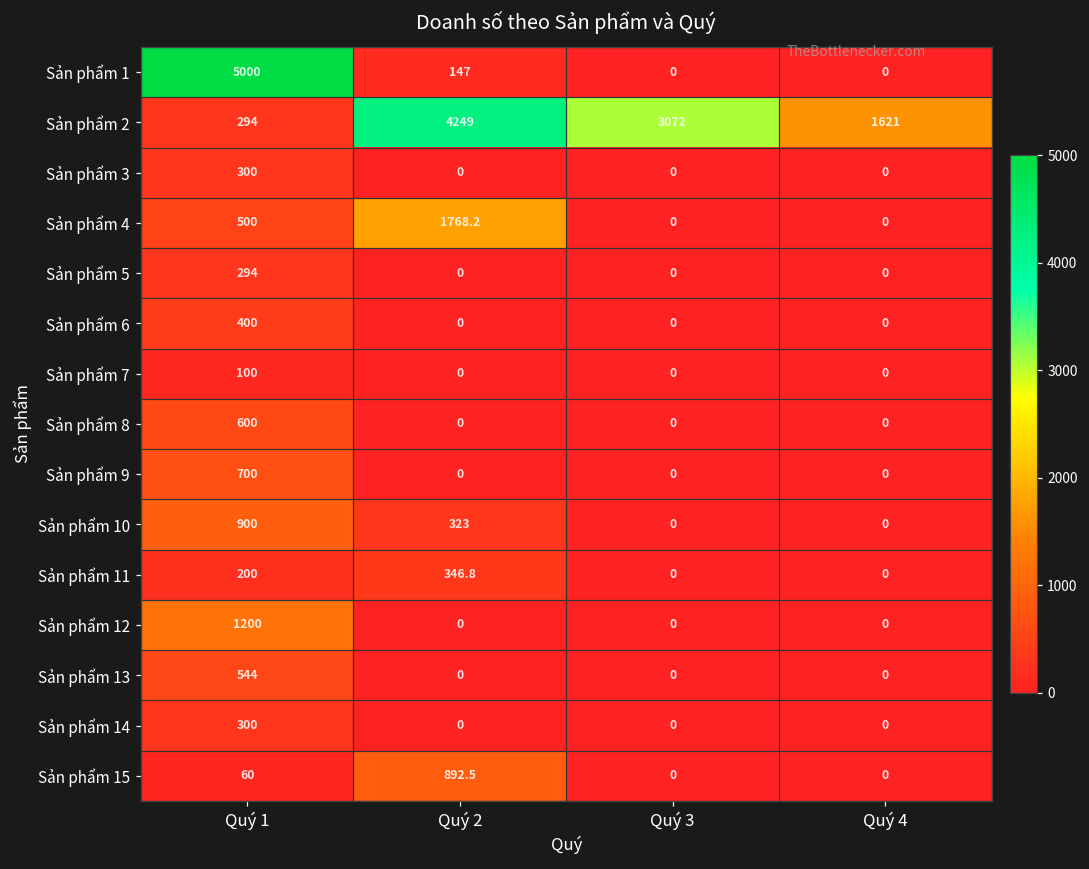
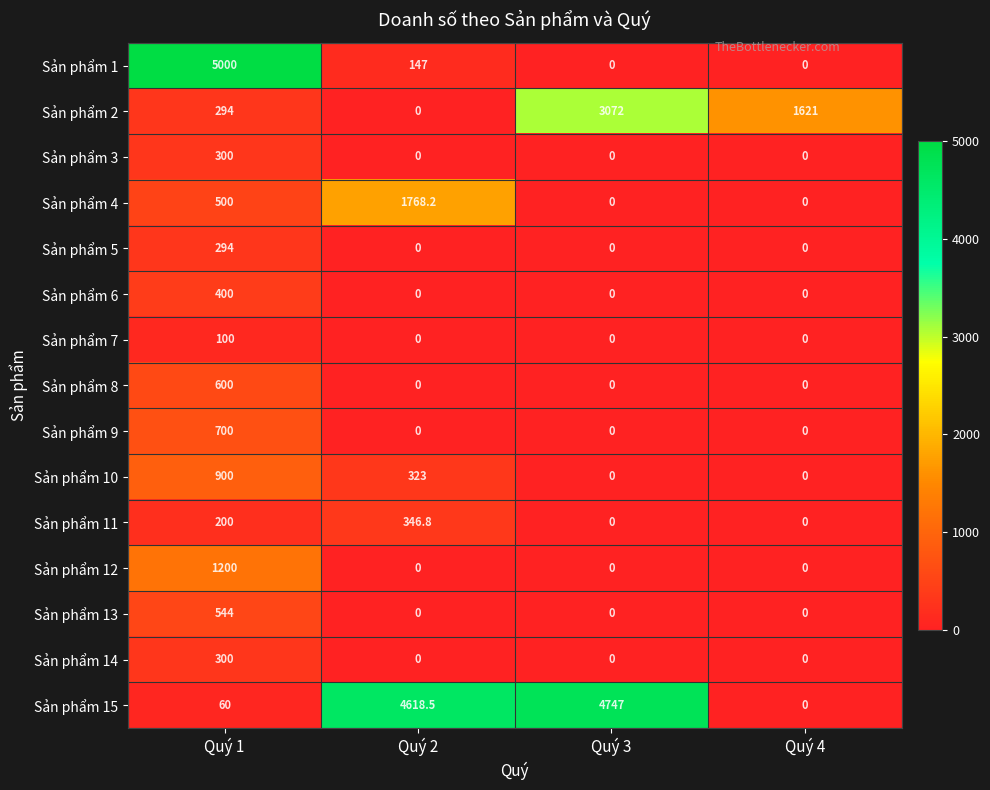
  {
    "Sản phẩm 1": {
      "Quý 1": 5000,
      "Quý 2": 147,
      "Quý 3": 0,
      "Quý 4": 0
    },
    "Sản phẩm 2": {
      "Quý 1": 294,
-     "Quý 2": 4249,
+     "Quý 2": 0,
      "Quý 3": 3072,
      "Quý 4": 1621
    },
    "Sản phẩm 3": {
      "Quý 1": 300,
      "Quý 2": 0,
      "Quý 3": 0,
      "Quý 4": 0
    },
    "Sản phẩm 4": {
      "Quý 1": 500,
      "Quý 2": 1768.2,
      "Quý 3": 0,
      "Quý 4": 0
    },
    "Sản phẩm 5": {
      "Quý 1": 294,
      "Quý 2": 0,
      "Quý 3": 0,
      "Quý 4": 0
    },
    "Sản phẩm 6": {
      "Quý 1": 400,
      "Quý 2": 0,
      "Quý 3": 0,
      "Quý 4": 0
    },
    "Sản phẩm 7": {
      "Quý 1": 100,
      "Quý 2": 0,
      "Quý 3": 0,
      "Quý 4": 0
    },
    "Sản phẩm 8": {
      "Quý 1": 600,
      "Quý 2": 0,
      "Quý 3": 0,
      "Quý 4": 0
    },
    "Sản phẩm 9": {
      "Quý 1": 700,
      "Quý 2": 0,
      "Quý 3": 0,
      "Quý 4": 0
    },
    "Sản phẩm 10": {
      "Quý 1": 900,
      "Quý 2": 323,
      "Quý 3": 0,
      "Quý 4": 0
    },
    "Sản phẩm 11": {
      "Quý 1": 200,
      "Quý 2": 346.8,
      "Quý 3": 0,
      "Quý 4": 0
    },
    "Sản phẩm 12": {
      "Quý 1": 1200,
      "Quý 2": 0,
      "Quý 3": 0,
      "Quý 4": 0
    },
    "Sản phẩm 13": {
      "Quý 1": 544,
      "Quý 2": 0,
      "Quý 3": 0,
      "Quý 4": 0
    },
    "Sản phẩm 14": {
      "Quý 1": 300,
      "Quý 2": 0,
      "Quý 3": 0,
      "Quý 4": 0
    },
    "Sản phẩm 15": {
      "Quý 1": 60,
-     "Quý 2": 892.5,
-     "Quý 3": 0,
+     "Quý 2": 4618.5,
+     "Quý 3": 4747,
      "Quý 4": 0
    }
  }
